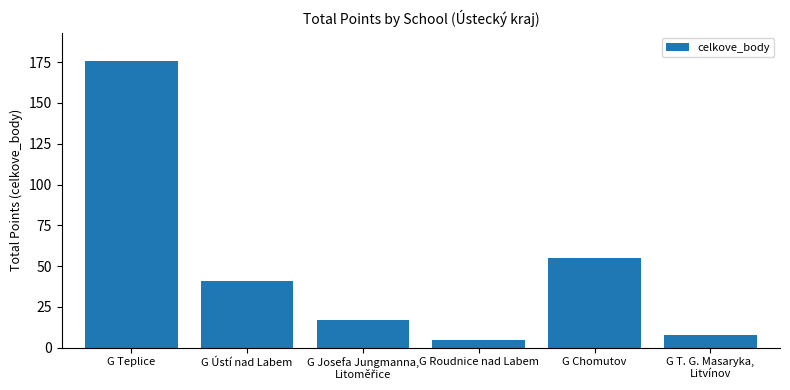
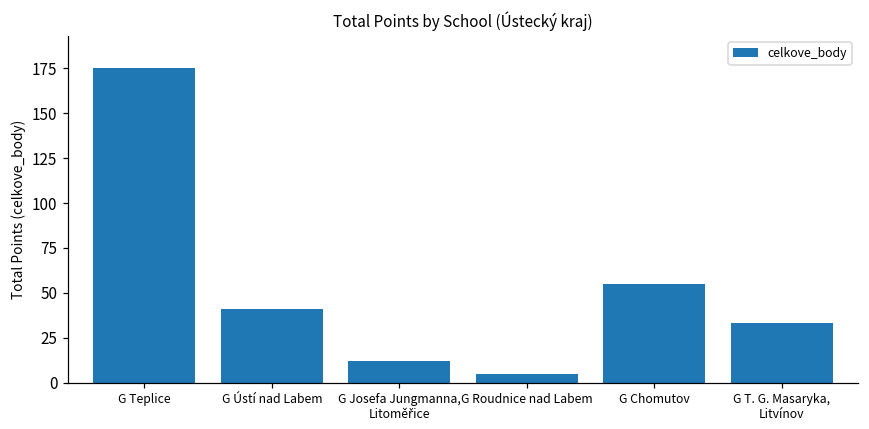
  {
    "G Teplice": 176,
    "G Ústí nad Labem": 41,
-   "G Josefa Jungmanna, Litoměřice": 17,
+   "G Josefa Jungmanna, Litoměřice": 12,
    "G Roudnice nad Labem": 5,
    "G Chomutov": 55,
-   "G T. G. Masaryka, Litvínov": 8
+   "G T. G. Masaryka, Litvínov": 33
  }
